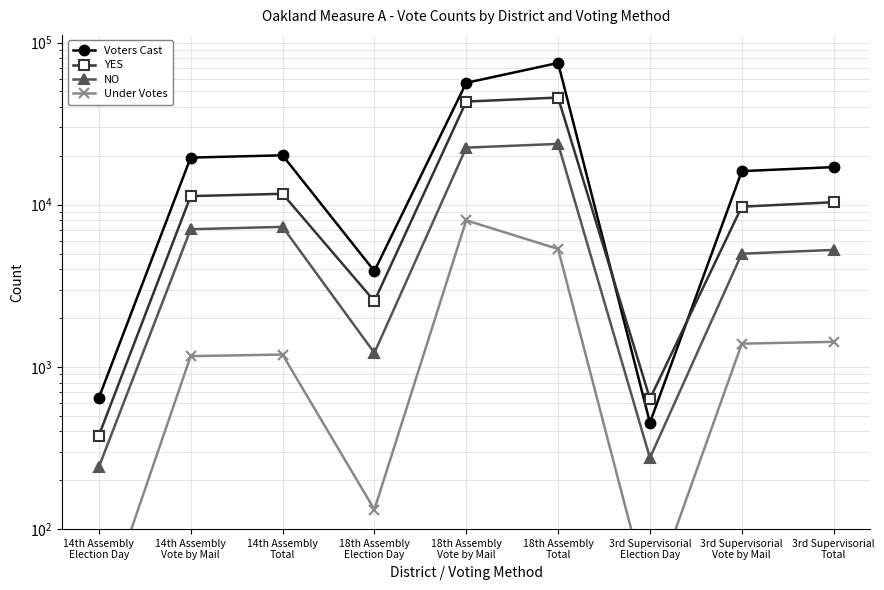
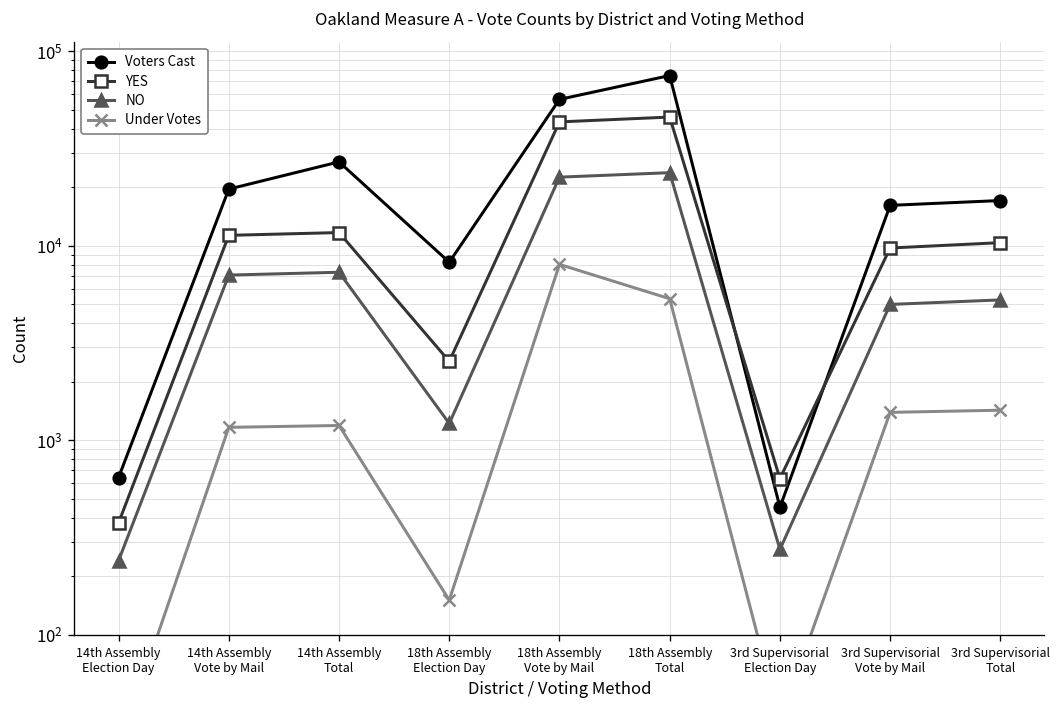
  {
    "Voters Cast": {
      "14th Assembly Election Day": 640,
      "14th Assembly Vote by Mail": 20000,
-     "14th Assembly Total": 20000,
-     "18th Assembly Election Day": 3900,
+     "14th Assembly Total": 27000,
+     "18th Assembly Election Day": 8000,
      "18th Assembly Vote by Mail": 56000,
      "18th Assembly Total": 70000,
      "3rd Supervisorial Election Day": 450,
      "3rd Supervisorial Vote by Mail": 16000,
      "3rd Supervisorial Total": 17000
    },
    "Under Votes": {
      "14th Assembly Vote by Mail": 1200,
      "14th Assembly Total": 1200,
-     "18th Assembly Election Day": 130,
+     "18th Assembly Election Day": 150,
      "18th Assembly Vote by Mail": 8000,
      "18th Assembly Total": 5300,
      "3rd Supervisorial Vote by Mail": 1400,
      "3rd Supervisorial Total": 1400
    }
  }
